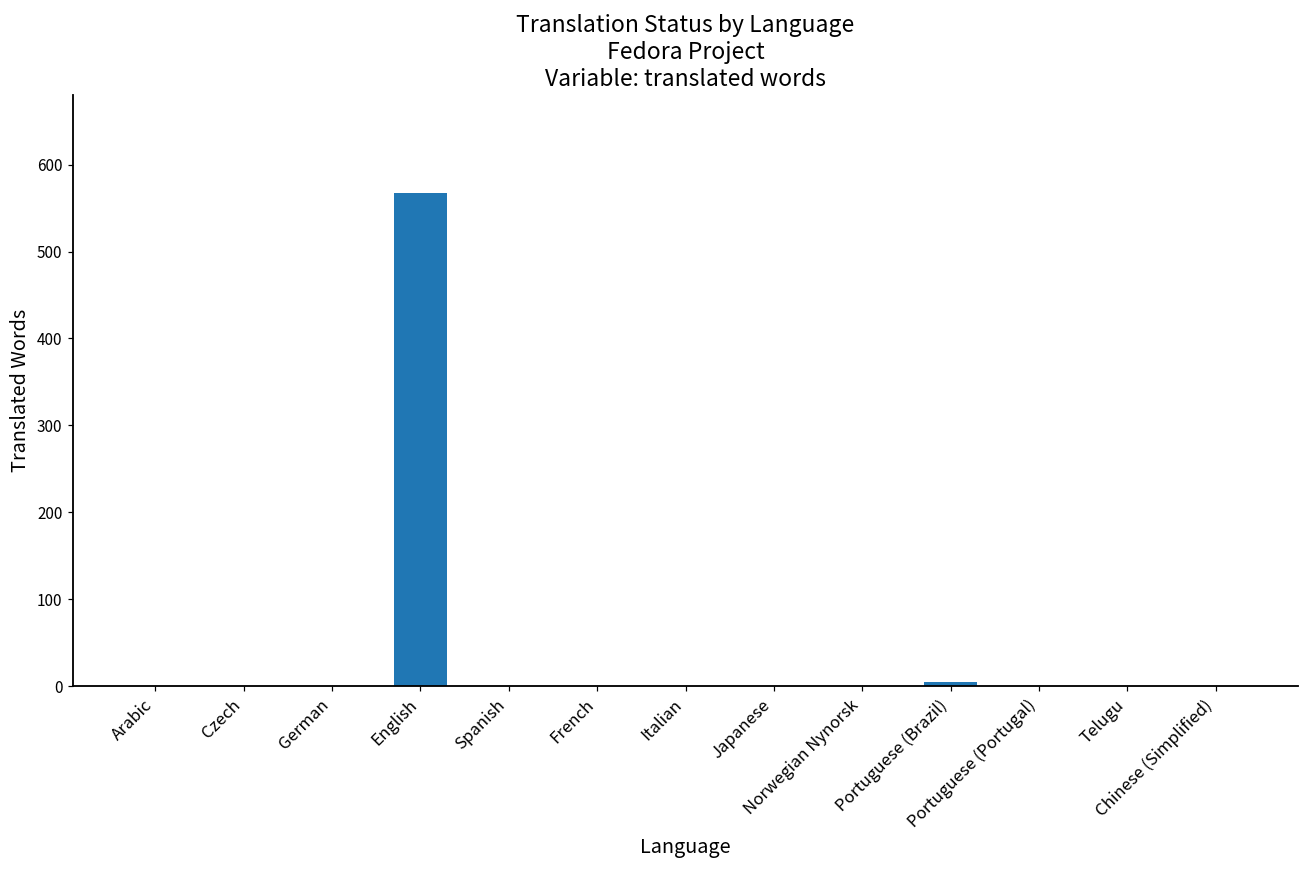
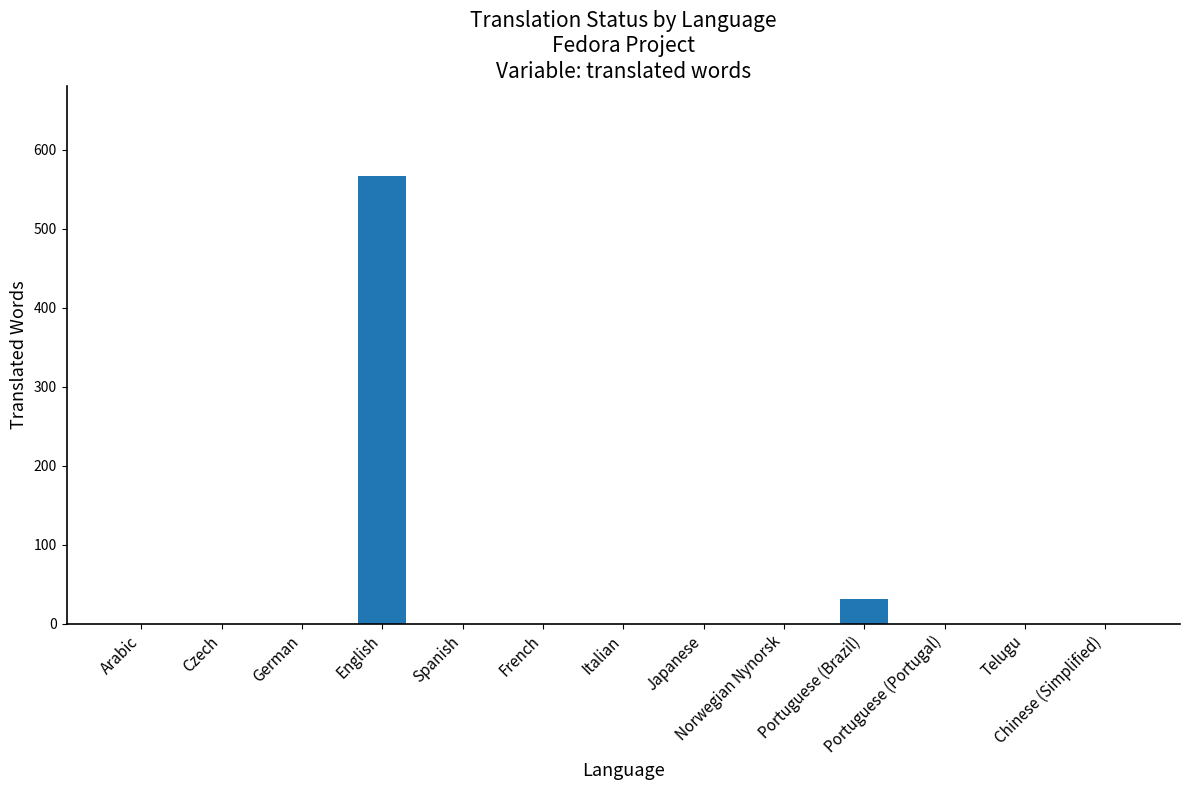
  {
    "Arabic": 0,
    "Czech": 0,
    "German": 0,
    "English": 570,
    "Spanish": 0,
    "French": 0,
    "Italian": 0,
    "Japanese": 0,
    "Norwegian Nynorsk": 0,
-   "Portuguese (Brazil)": 10,
+   "Portuguese (Brazil)": 30,
    "Portuguese (Portugal)": 0,
    "Telugu": 0,
    "Chinese (Simplified)": 0
  }
